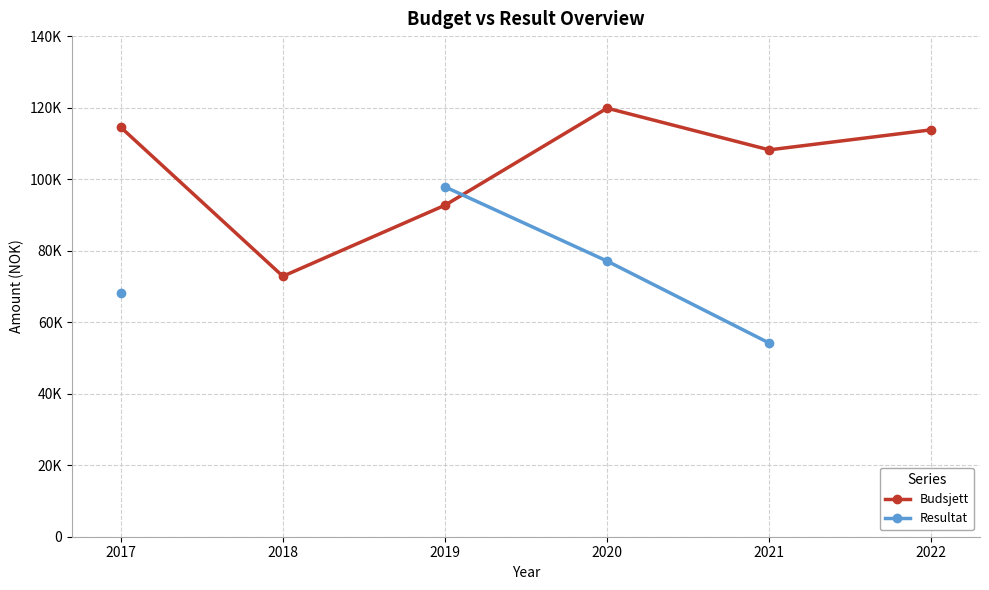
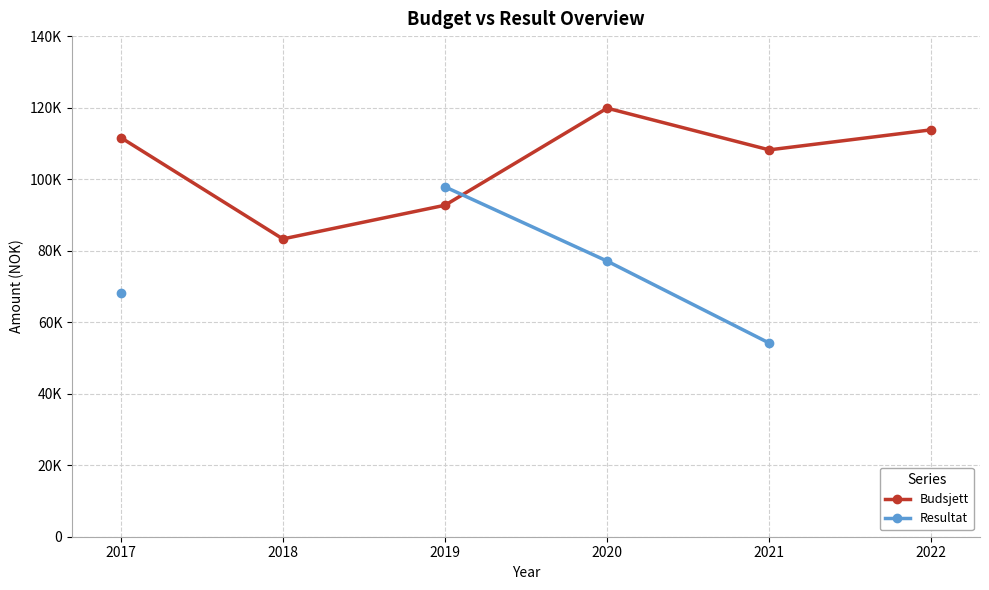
  {
    "Budsjett": {
-     "2017": 115000,
-     "2018": 73000,
+     "2017": 112000,
+     "2018": 83000,
      "2019": 93000,
      "2020": 120000,
      "2021": 108000,
      "2022": 114000
    },
    "Resultat": {
      "2017": 68000,
      "2019": 98000,
      "2020": 77000,
      "2021": 54000
    }
  }
